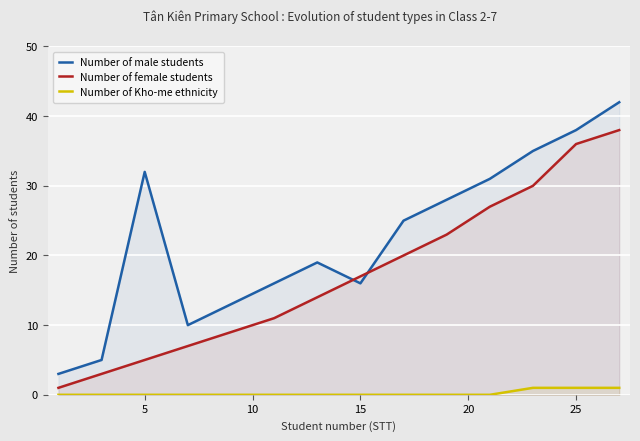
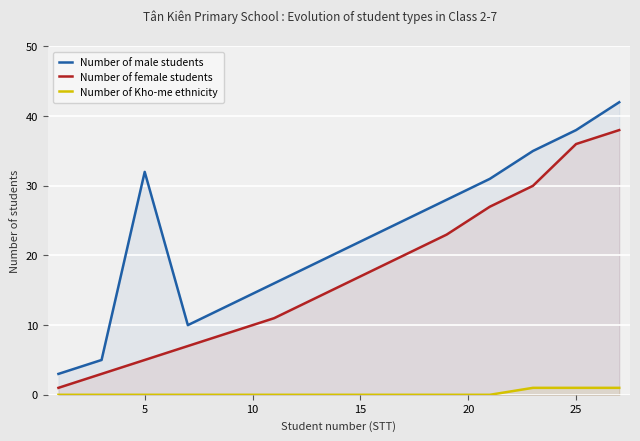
  {
    "Number of male students": {
      "5": 32,
-     "15": 16,
+     "15": 22,
      "25": 38
    },
    "Number of female students": {
      "5": 5,
      "15": 17,
      "25": 36
    },
    "Number of Kho-me ethnicity": {
      "5": 0,
      "15": 0,
      "25": 1
    }
  }
